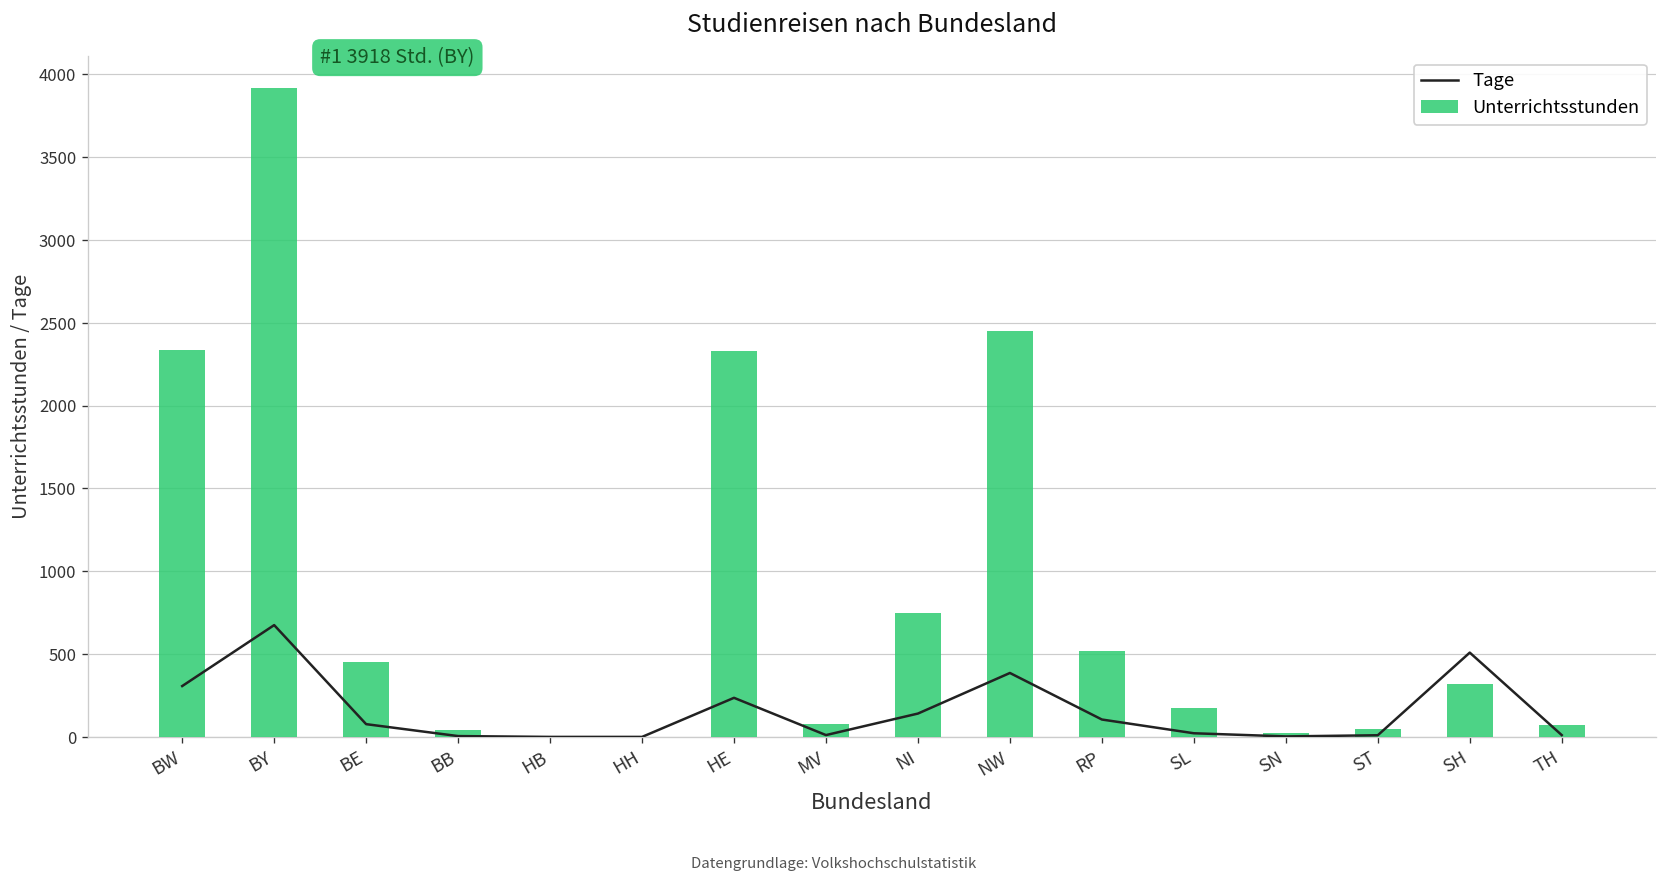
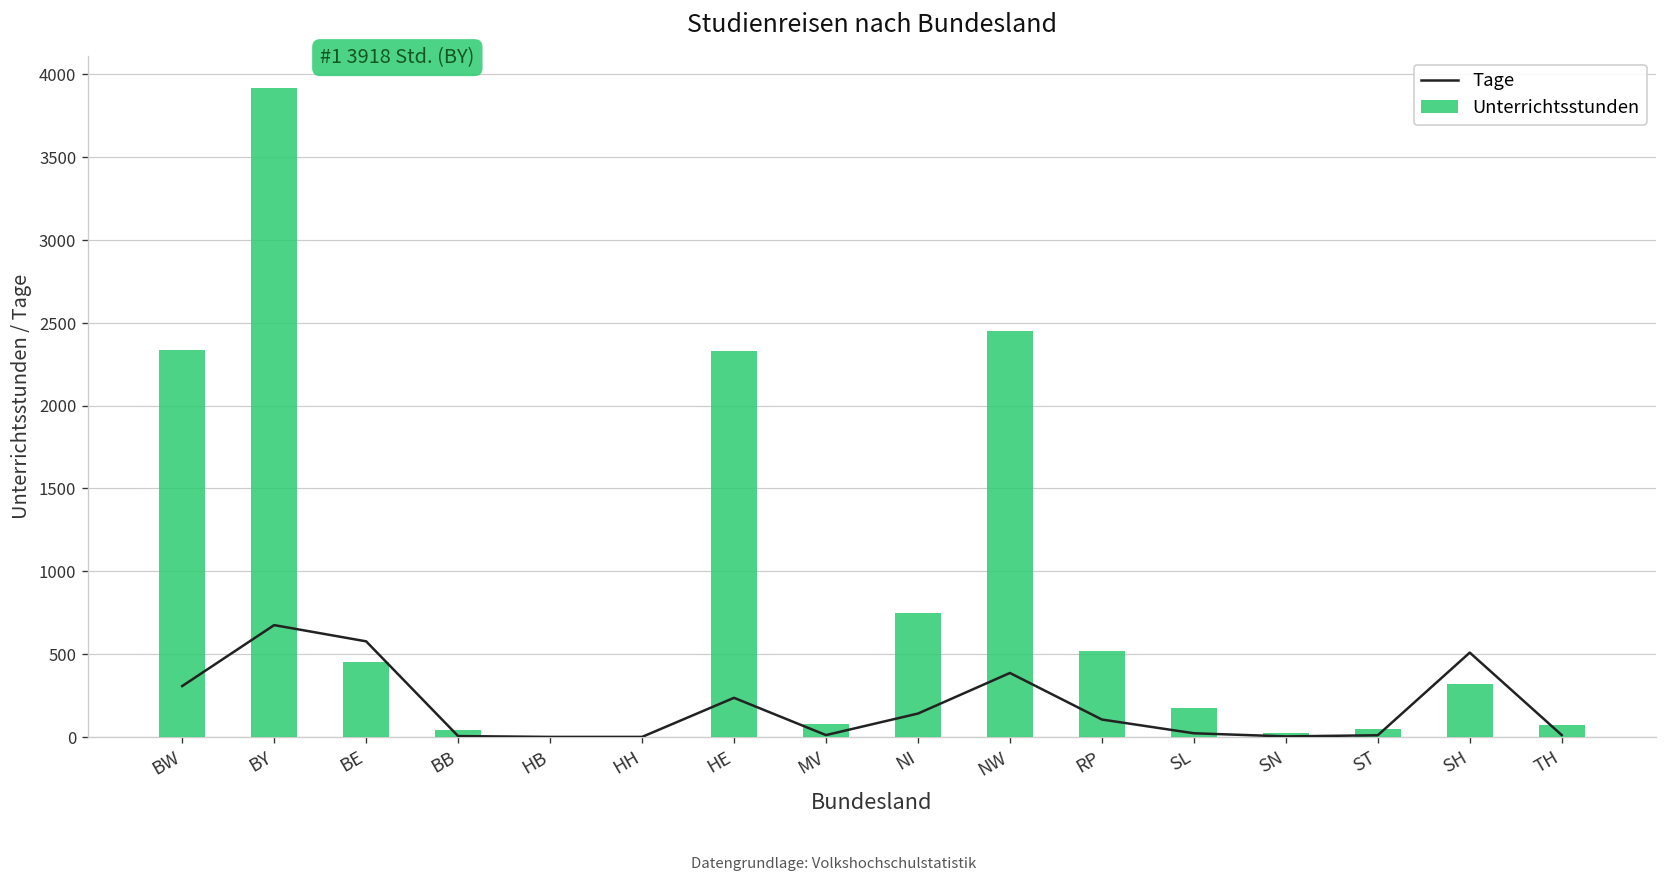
  {
    "Tage": {
      "BW": 310,
      "BY": 680,
-     "BE": 80,
+     "BE": 580,
      "BB": 10,
      "HB": 0,
      "HH": 0,
      "HE": 240,
      "MV": 10,
      "NI": 140,
      "NW": 390,
      "RP": 110,
      "SL": 20,
      "SN": 0,
      "ST": 10,
      "SH": 510,
      "TH": 10
    },
    "Unterrichtsstunden": {
      "BW": 2340,
      "BY": 3920,
      "BE": 450,
      "BB": 40,
      "HB": 0,
      "HH": 0,
      "HE": 2330,
      "MV": 80,
      "NI": 750,
      "NW": 2450,
      "RP": 520,
      "SL": 180,
      "SN": 20,
      "ST": 50,
      "SH": 320,
      "TH": 70
    }
  }
